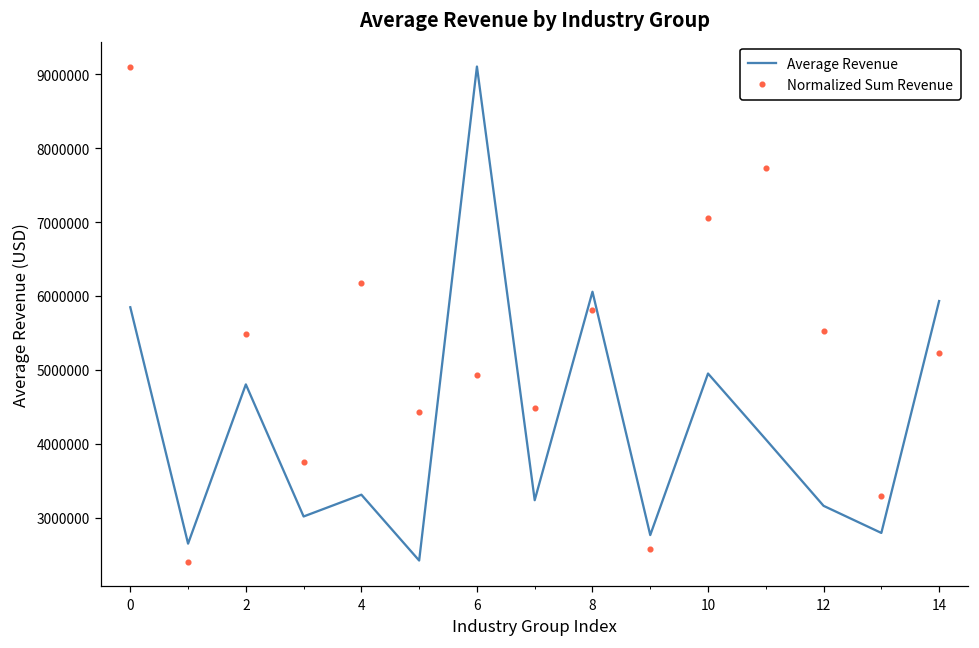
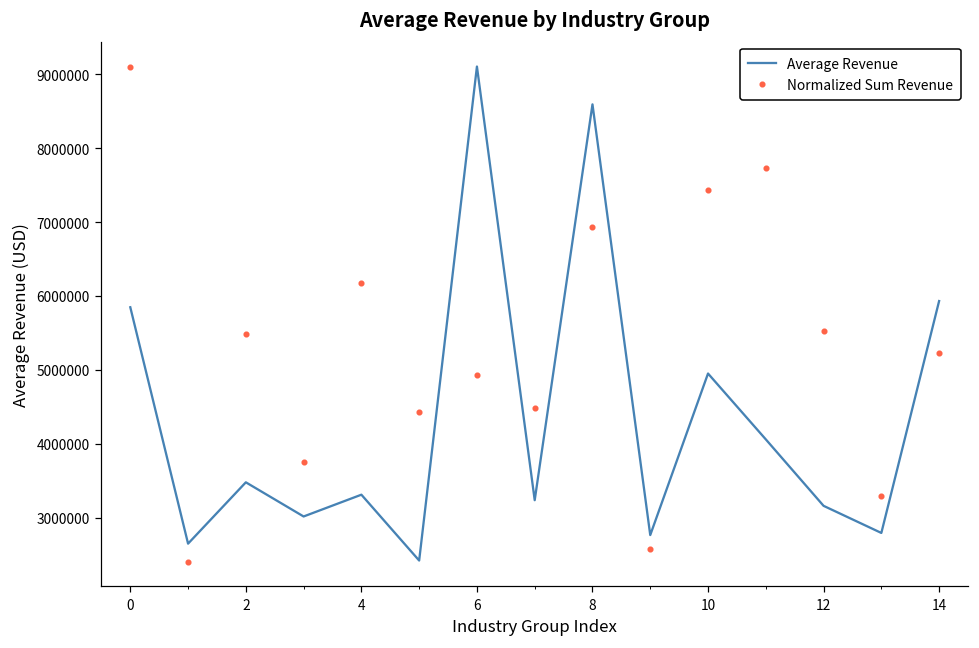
  {
    "Average Revenue": {
      "0": 5800000,
-     "2": 4800000,
+     "2": 3500000,
      "4": 3300000,
      "6": 9100000,
-     "8": 6100000,
+     "8": 8600000,
      "10": 5000000,
      "12": 3200000,
      "14": 5900000
    },
    "Normalized Sum Revenue": {
      "0": 9100000,
      "2": 5500000,
      "4": 6200000,
      "6": 4900000,
-     "8": 5800000,
-     "10": 7100000,
+     "8": 6900000,
+     "10": 7400000,
      "12": 5500000,
      "14": 5200000
    }
  }
